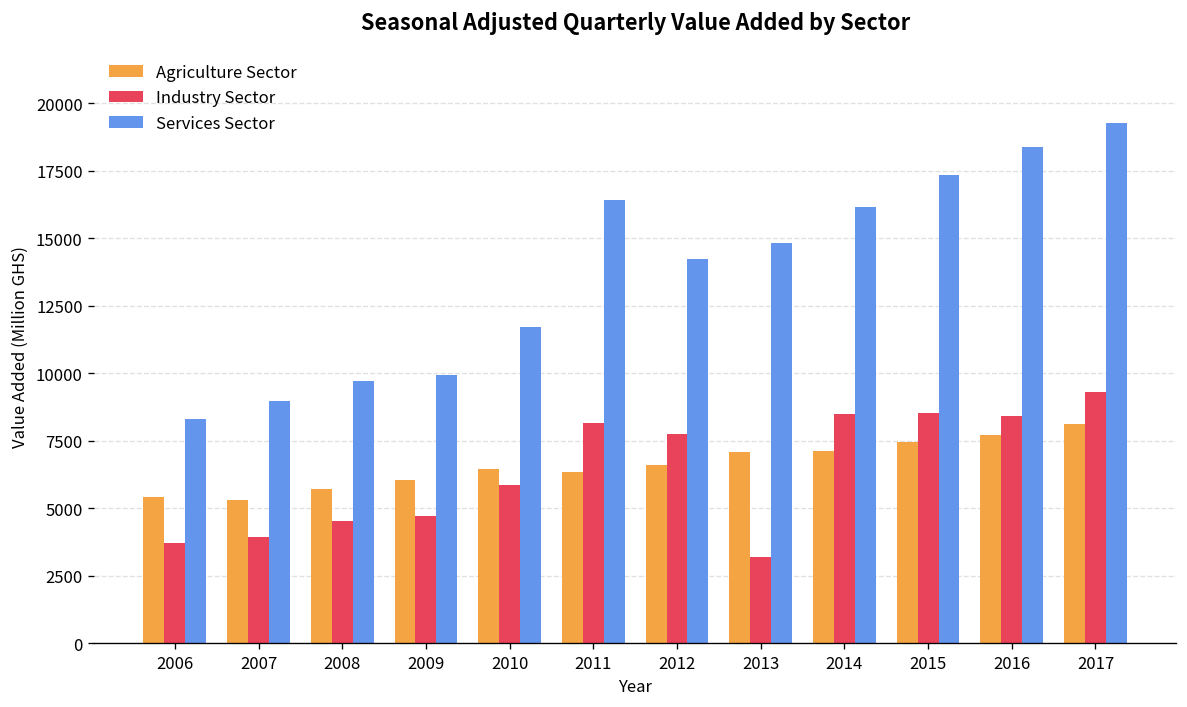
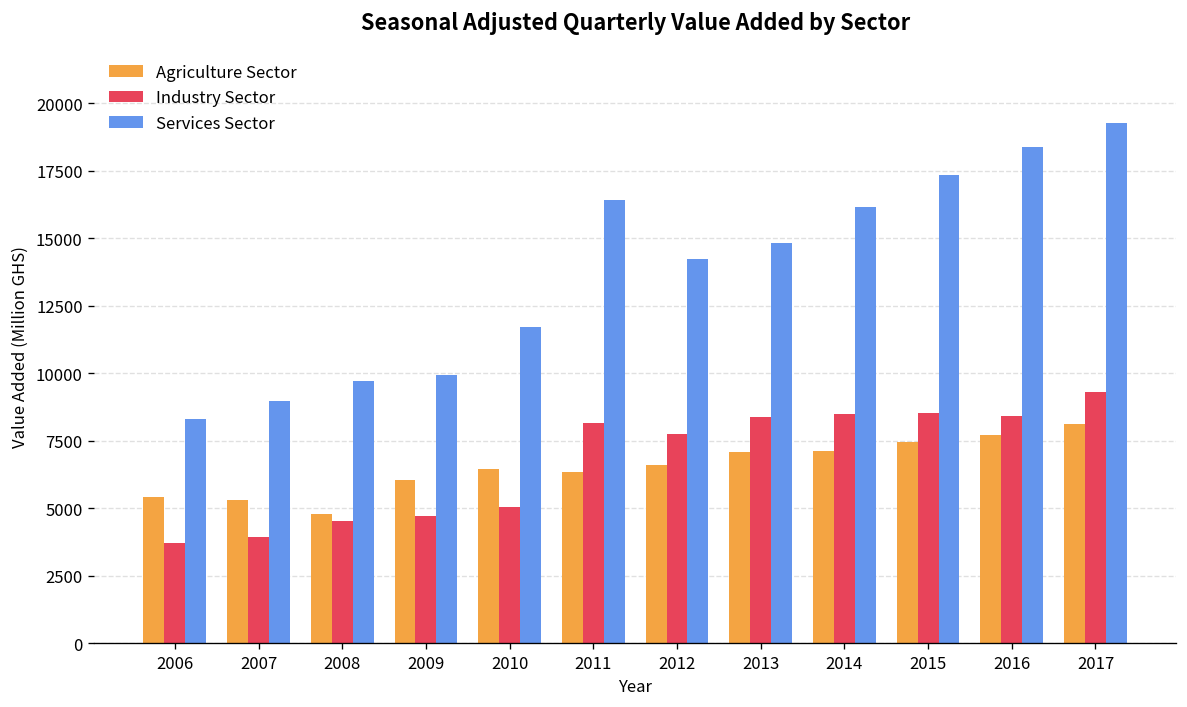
  {
    "Agriculture Sector": {
      "2006": 5400,
      "2007": 5300,
-     "2008": 5700,
+     "2008": 4800,
      "2009": 6100,
      "2010": 6400,
      "2011": 6400,
      "2012": 6600,
      "2013": 7100,
      "2014": 7100,
      "2015": 7500,
      "2016": 7700,
      "2017": 8100
    },
    "Industry Sector": {
      "2006": 3700,
      "2007": 3900,
      "2008": 4500,
      "2009": 4700,
-     "2010": 5900,
+     "2010": 5100,
      "2011": 8200,
      "2012": 7700,
-     "2013": 3200,
+     "2013": 8400,
      "2014": 8500,
      "2015": 8500,
      "2016": 8400,
      "2017": 9300
    },
    "Services Sector": {
      "2006": 8300,
      "2007": 9000,
      "2008": 9700,
      "2009": 9900,
      "2010": 11700,
      "2011": 16400,
      "2012": 14200,
      "2013": 14800,
      "2014": 16100,
      "2015": 17300,
      "2016": 18400,
      "2017": 19200
    }
  }
